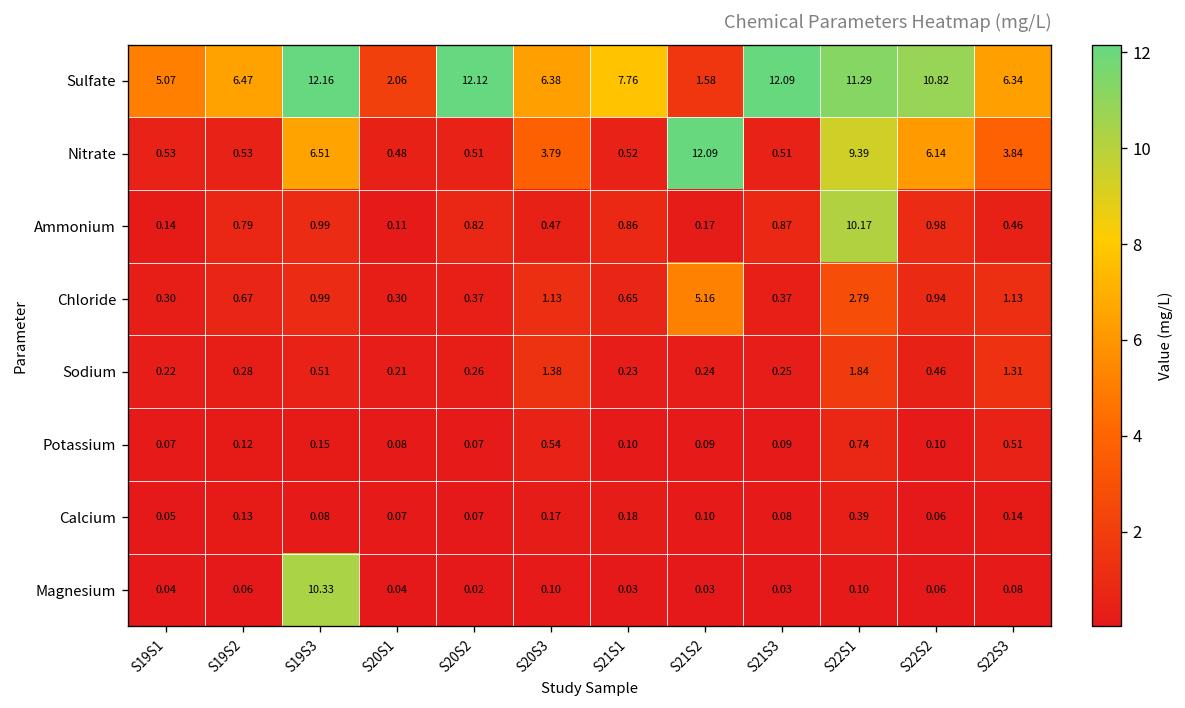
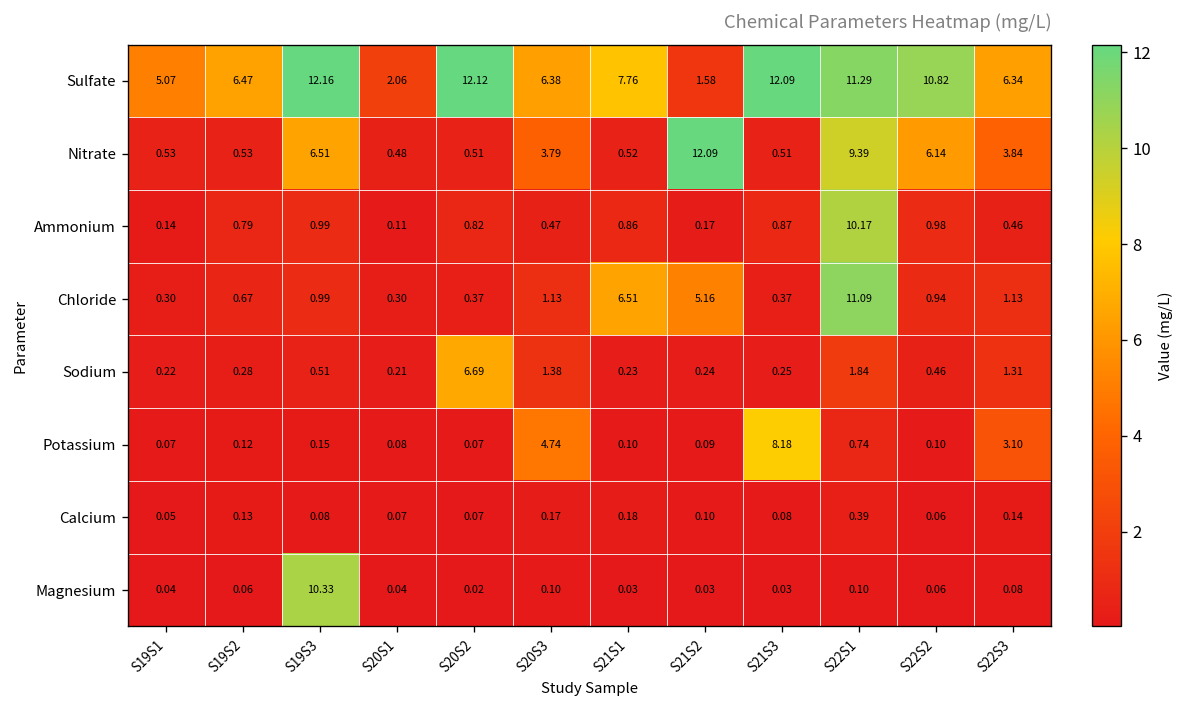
  {
    "Sulfate": {
      "S19S1": 5.07,
      "S19S2": 6.47,
      "S19S3": 12.16,
      "S20S1": 2.06,
      "S20S2": 12.12,
      "S20S3": 6.38,
      "S21S1": 7.76,
      "S21S2": 1.58,
      "S21S3": 12.09,
      "S22S1": 11.29,
      "S22S2": 10.82,
      "S22S3": 6.34
    },
    "Nitrate": {
      "S19S1": 0.53,
      "S19S2": 0.53,
      "S19S3": 6.51,
      "S20S1": 0.48,
      "S20S2": 0.51,
      "S20S3": 3.79,
      "S21S1": 0.52,
      "S21S2": 12.09,
      "S21S3": 0.51,
      "S22S1": 9.39,
      "S22S2": 6.14,
      "S22S3": 3.84
    },
    "Ammonium": {
      "S19S1": 0.14,
      "S19S2": 0.79,
      "S19S3": 0.99,
      "S20S1": 0.11,
      "S20S2": 0.82,
      "S20S3": 0.47,
      "S21S1": 0.86,
      "S21S2": 0.17,
      "S21S3": 0.87,
      "S22S1": 10.17,
      "S22S2": 0.98,
      "S22S3": 0.46
    },
    "Chloride": {
      "S19S1": 0.30,
      "S19S2": 0.67,
      "S19S3": 0.99,
      "S20S1": 0.30,
      "S20S2": 0.37,
      "S20S3": 1.13,
-     "S21S1": 0.65,
+     "S21S1": 6.51,
      "S21S2": 5.16,
      "S21S3": 0.37,
-     "S22S1": 2.79,
+     "S22S1": 11.09,
      "S22S2": 0.94,
      "S22S3": 1.13
    },
    "Sodium": {
      "S19S1": 0.22,
      "S19S2": 0.28,
      "S19S3": 0.51,
      "S20S1": 0.21,
-     "S20S2": 0.26,
+     "S20S2": 6.69,
      "S20S3": 1.38,
      "S21S1": 0.23,
      "S21S2": 0.24,
      "S21S3": 0.25,
      "S22S1": 1.84,
      "S22S2": 0.46,
      "S22S3": 1.31
    },
    "Potassium": {
      "S19S1": 0.07,
      "S19S2": 0.12,
      "S19S3": 0.15,
      "S20S1": 0.08,
      "S20S2": 0.07,
-     "S20S3": 0.54,
+     "S20S3": 4.74,
      "S21S1": 0.10,
      "S21S2": 0.09,
-     "S21S3": 0.09,
+     "S21S3": 8.18,
      "S22S1": 0.74,
      "S22S2": 0.10,
-     "S22S3": 0.51
+     "S22S3": 3.10
    },
    "Calcium": {
      "S19S1": 0.05,
      "S19S2": 0.13,
      "S19S3": 0.08,
      "S20S1": 0.07,
      "S20S2": 0.07,
      "S20S3": 0.17,
      "S21S1": 0.18,
      "S21S2": 0.10,
      "S21S3": 0.08,
      "S22S1": 0.39,
      "S22S2": 0.06,
      "S22S3": 0.14
    },
    "Magnesium": {
      "S19S1": 0.04,
      "S19S2": 0.06,
      "S19S3": 10.33,
      "S20S1": 0.04,
      "S20S2": 0.02,
      "S20S3": 0.10,
      "S21S1": 0.03,
      "S21S2": 0.03,
      "S21S3": 0.03,
      "S22S1": 0.10,
      "S22S2": 0.06,
      "S22S3": 0.08
    }
  }
